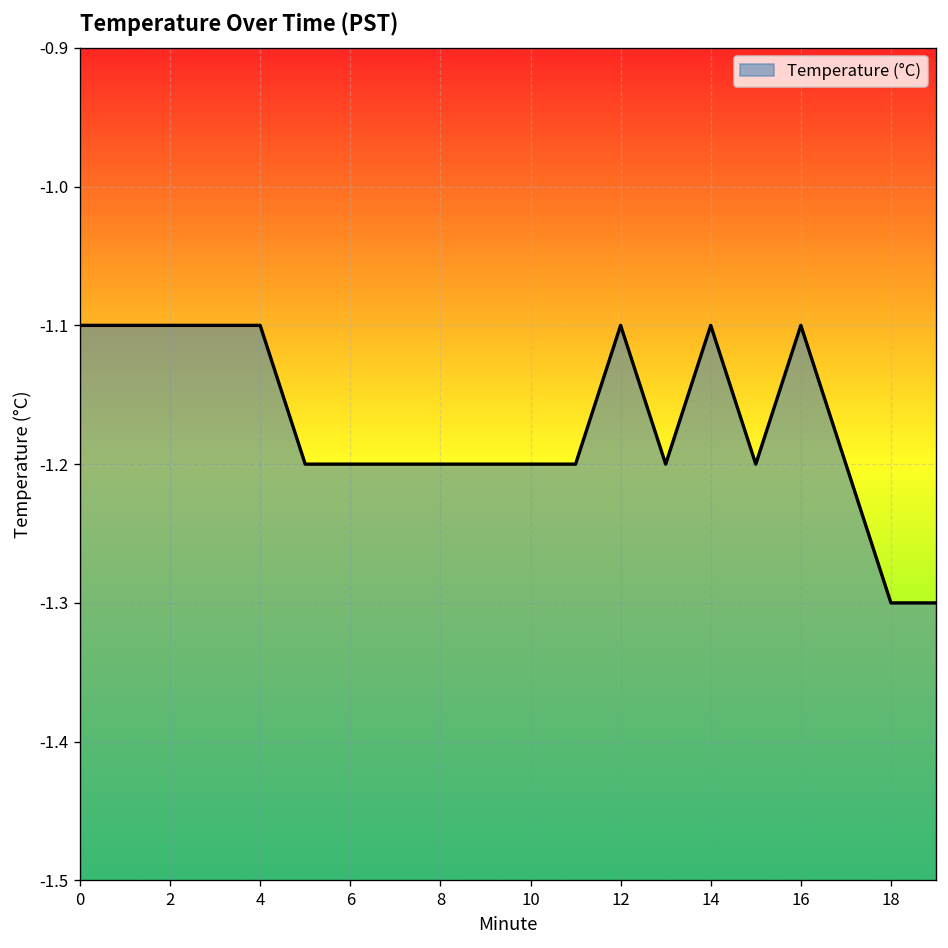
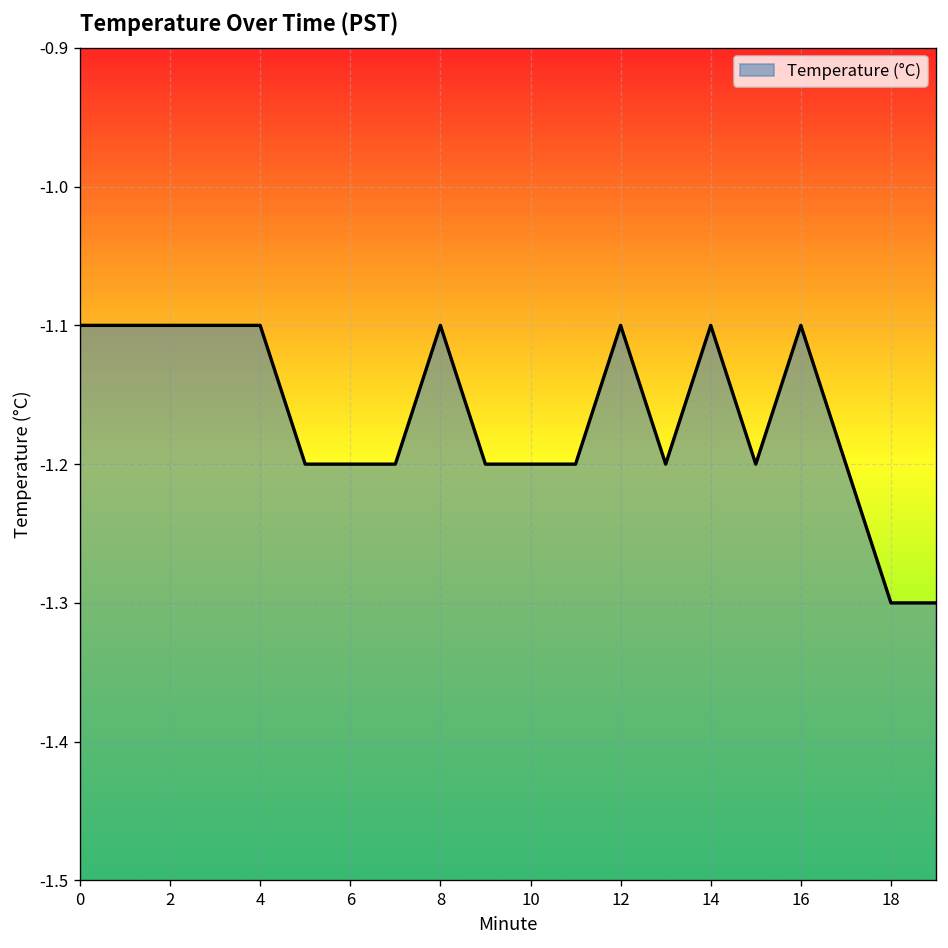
  {
    "0": -1.1,
    "2": -1.1,
    "4": -1.1,
    "6": -1.2,
-   "8": -1.2,
+   "8": -1.1,
    "10": -1.2,
    "12": -1.1,
    "14": -1.1,
    "16": -1.1,
    "18": -1.3
  }
